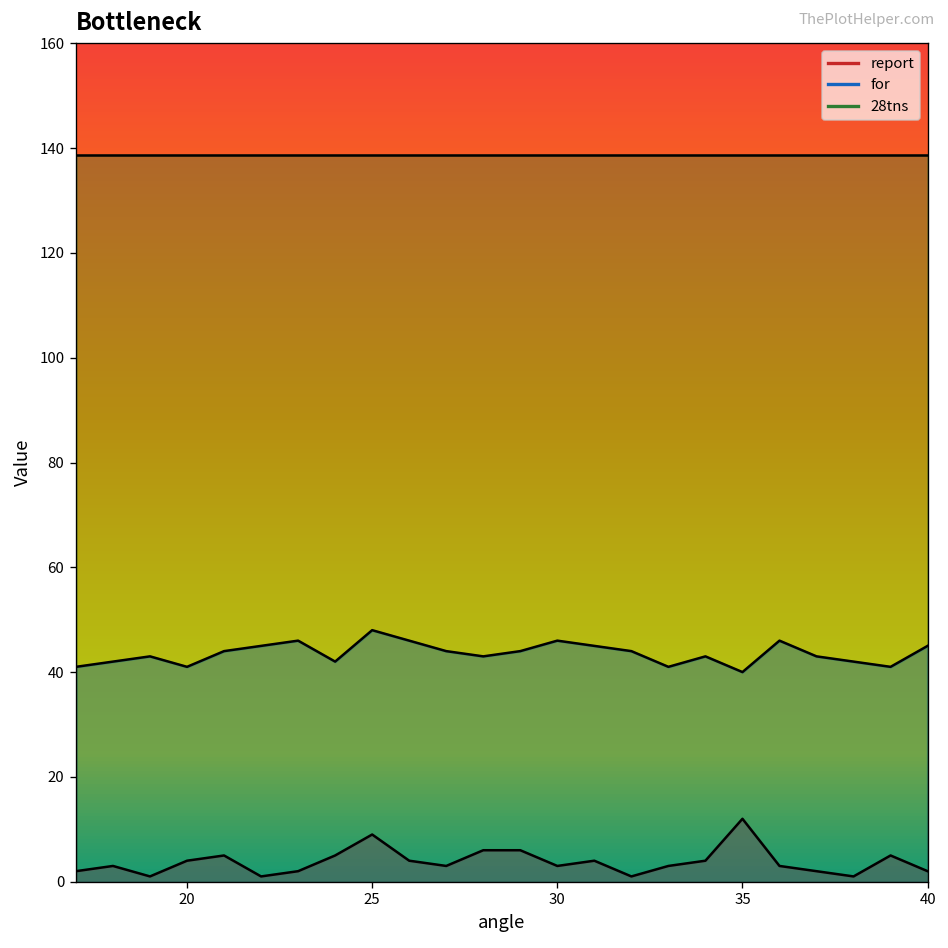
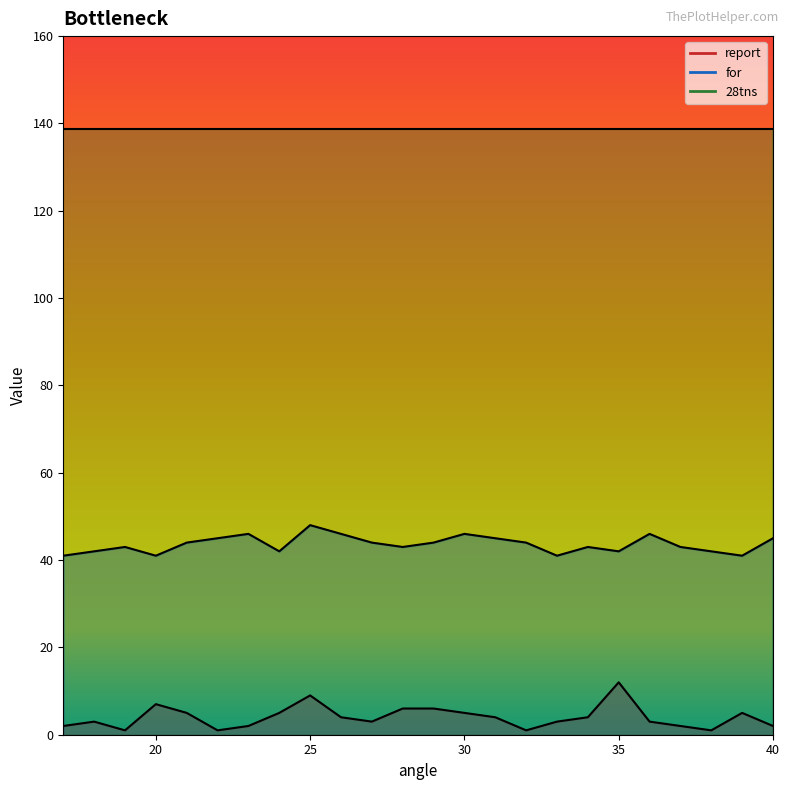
  {
    "report": {
-     "20": 4,
+     "20": 7,
      "25": 9,
-     "30": 3,
+     "30": 5,
      "35": 12,
      "40": 2
    },
    "for": {
      "20": 41,
      "25": 48,
      "30": 46,
-     "35": 40,
+     "35": 42,
      "40": 45
    },
    "28tns": {
      "20": 139,
      "25": 139,
      "30": 139,
      "35": 139,
      "40": 139
    }
  }
